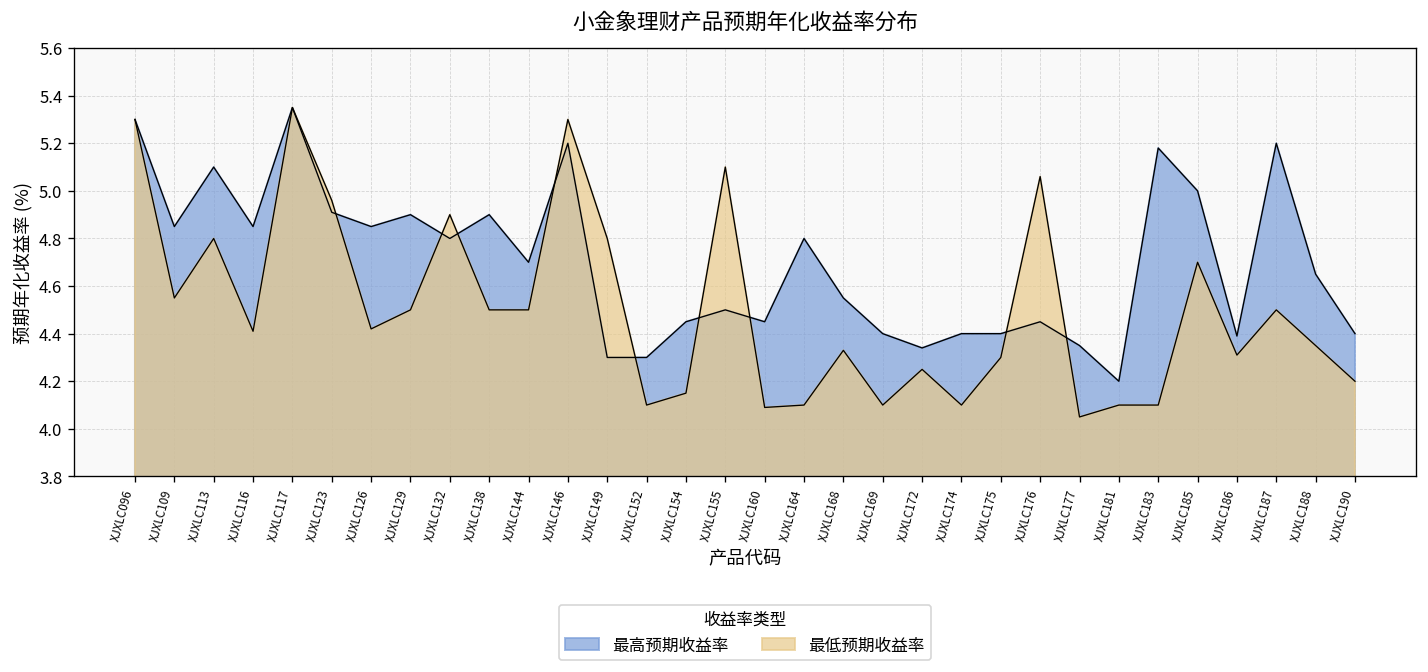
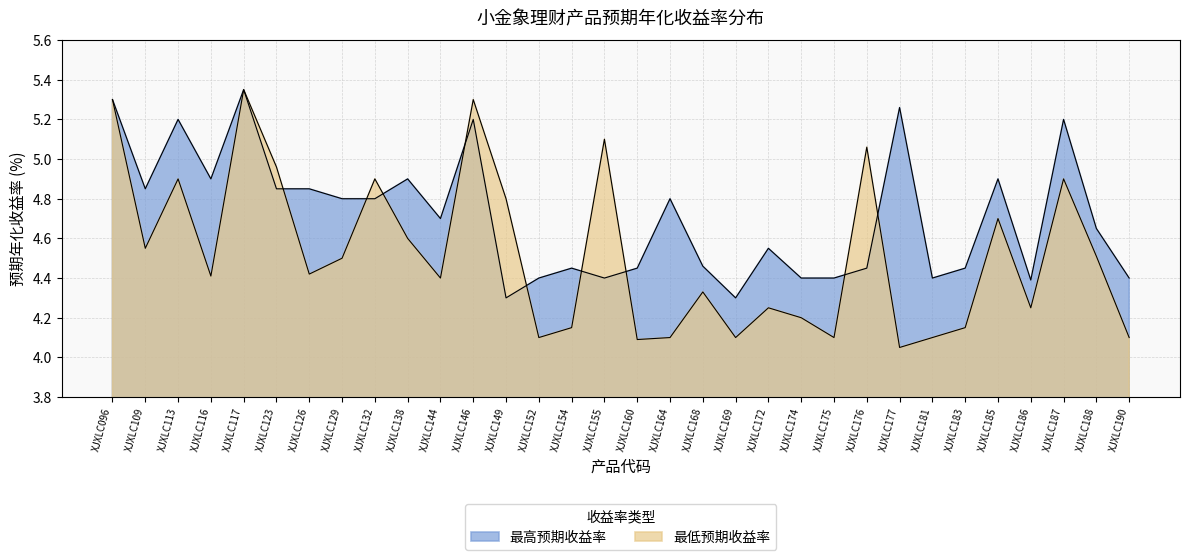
  {
    "最高预期收益率": {
      "XJXLC109": 4.85,
-     "XJXLC113": 5.1,
-     "XJXLC116": 4.85,
-     "XJXLC123": 4.91,
+     "XJXLC113": 5.2,
+     "XJXLC116": 4.90,
+     "XJXLC123": 4.85,
      "XJXLC126": 4.85,
-     "XJXLC129": 4.9,
+     "XJXLC129": 4.8,
      "XJXLC132": 4.80,
      "XJXLC138": 4.90,
      "XJXLC144": 4.70,
      "XJXLC146": 5.20,
      "XJXLC149": 4.30,
-     "XJXLC152": 4.3,
+     "XJXLC152": 4.4,
      "XJXLC154": 4.45,
-     "XJXLC155": 4.5,
+     "XJXLC155": 4.4,
      "XJXLC160": 4.45,
      "XJXLC164": 4.80,
-     "XJXLC168": 4.55,
-     "XJXLC169": 4.4,
-     "XJXLC172": 4.34,
+     "XJXLC168": 4.46,
+     "XJXLC169": 4.3,
+     "XJXLC172": 4.55,
      "XJXLC174": 4.40,
      "XJXLC175": 4.40,
      "XJXLC176": 4.45,
-     "XJXLC177": 4.35,
-     "XJXLC181": 4.2,
-     "XJXLC183": 5.18,
-     "XJXLC185": 5.0,
+     "XJXLC177": 5.26,
+     "XJXLC181": 4.4,
+     "XJXLC183": 4.45,
+     "XJXLC185": 4.9,
      "XJXLC186": 4.39,
      "XJXLC187": 5.20,
      "XJXLC188": 4.65,
      "XJXLC190": 4.40
    },
    "最低预期收益率": {
      "XJXLC109": 4.55,
-     "XJXLC113": 4.8,
+     "XJXLC113": 4.9,
      "XJXLC116": 4.41,
      "XJXLC123": 4.96,
      "XJXLC126": 4.42,
      "XJXLC129": 4.50,
      "XJXLC132": 4.90,
-     "XJXLC138": 4.5,
-     "XJXLC144": 4.5,
+     "XJXLC138": 4.6,
+     "XJXLC144": 4.4,
      "XJXLC146": 5.30,
      "XJXLC149": 4.80,
      "XJXLC152": 4.10,
      "XJXLC154": 4.15,
      "XJXLC155": 5.10,
      "XJXLC160": 4.09,
      "XJXLC164": 4.10,
      "XJXLC168": 4.33,
      "XJXLC169": 4.10,
      "XJXLC172": 4.25,
-     "XJXLC174": 4.1,
-     "XJXLC175": 4.3,
+     "XJXLC174": 4.2,
+     "XJXLC175": 4.1,
      "XJXLC176": 5.06,
      "XJXLC177": 4.05,
      "XJXLC181": 4.10,
-     "XJXLC183": 4.10,
+     "XJXLC183": 4.15,
      "XJXLC185": 4.70,
-     "XJXLC186": 4.31,
-     "XJXLC187": 4.5,
-     "XJXLC188": 4.35,
-     "XJXLC190": 4.2
+     "XJXLC186": 4.25,
+     "XJXLC187": 4.9,
+     "XJXLC188": 4.51,
+     "XJXLC190": 4.1
    }
  }
